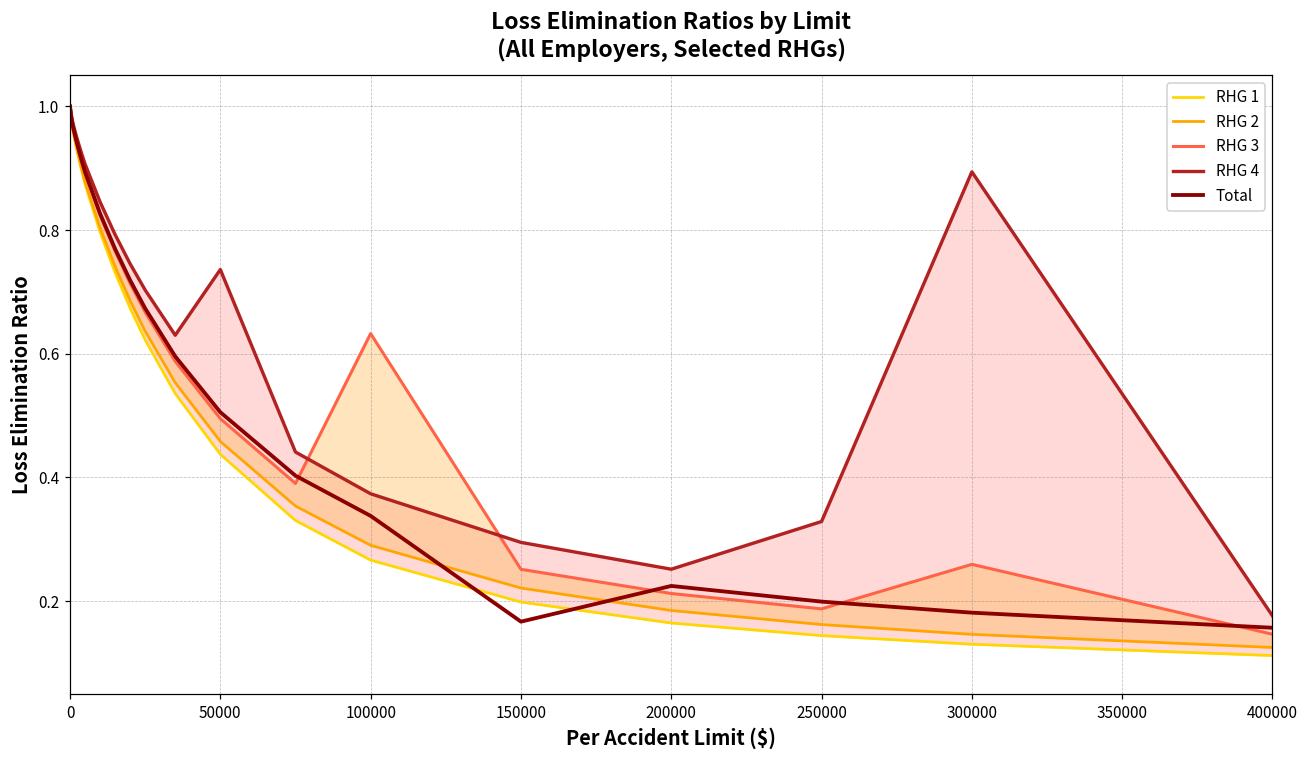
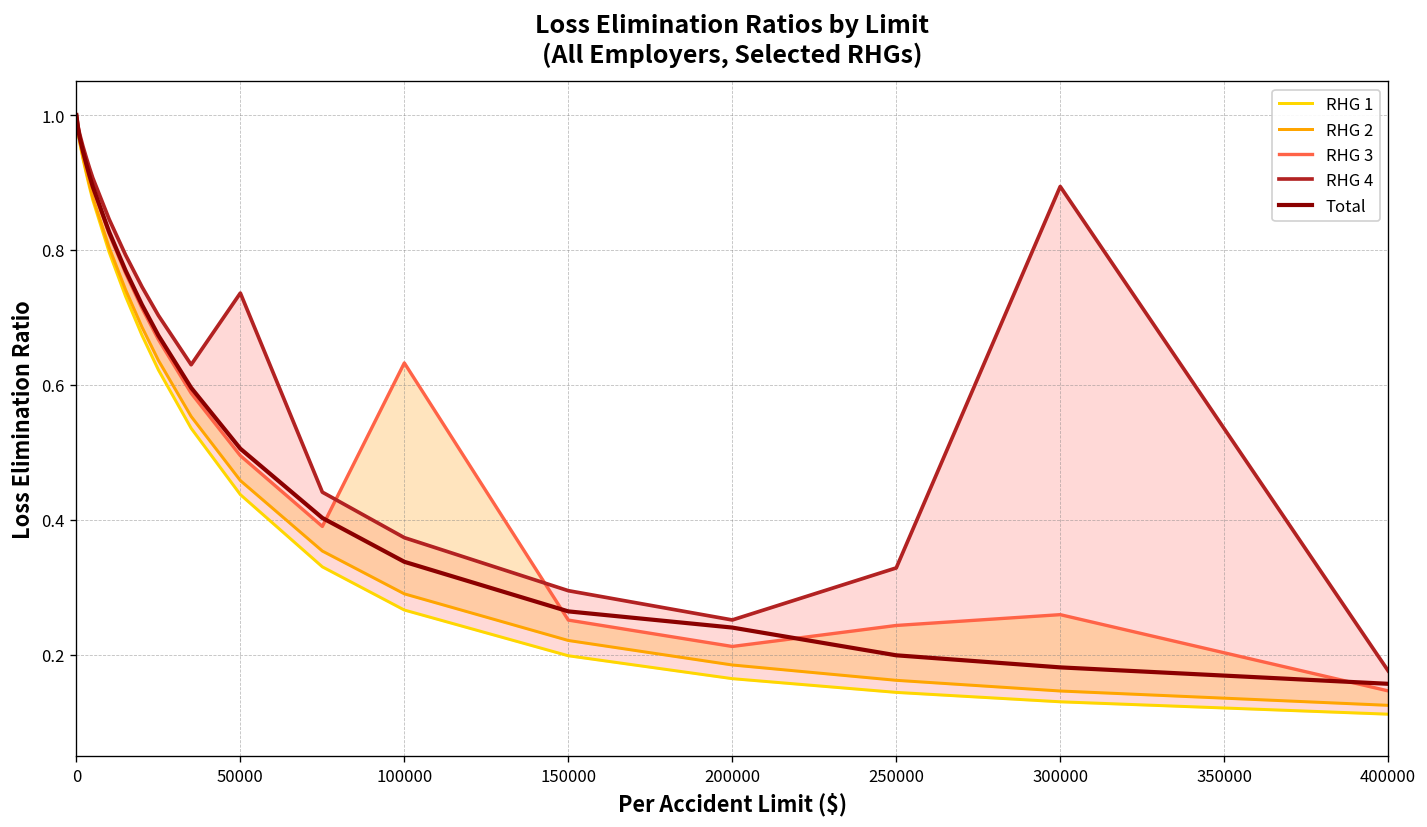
  {
    "RHG 3": {
      "50000": 0.50,
      "100000": 0.63,
      "150000": 0.25,
      "200000": 0.21,
-     "250000": 0.19,
+     "250000": 0.24,
      "300000": 0.26,
      "400000": 0.15
    },
    "RHG 4": {
      "50000": 0.74,
      "100000": 0.37,
      "150000": 0.30,
      "200000": 0.25,
      "250000": 0.33,
      "300000": 0.89,
      "400000": 0.18
    },
    "Total": {
      "50000": 0.51,
      "100000": 0.34,
-     "150000": 0.17,
-     "200000": 0.22,
+     "150000": 0.26,
+     "200000": 0.24,
      "250000": 0.20,
      "300000": 0.18,
      "400000": 0.16
    }
  }
